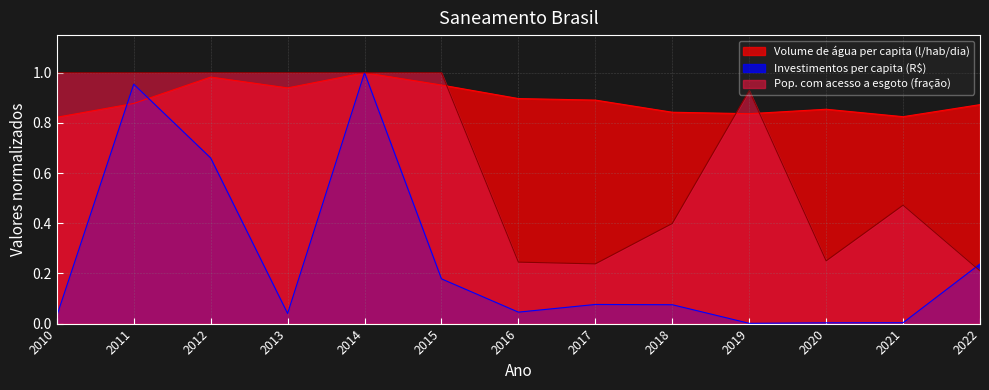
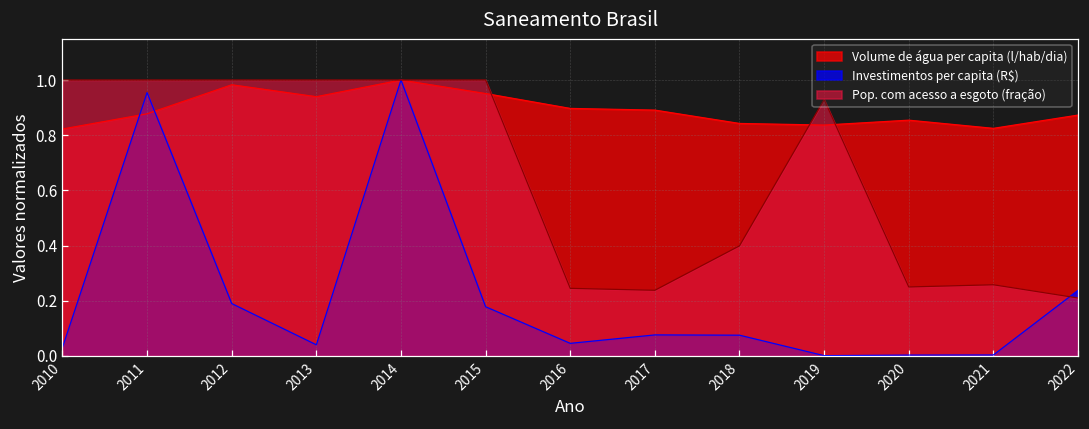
  {
    "Volume de água per capita (l/hab/dia)": {
      "2010": 0.82,
      "2011": 0.88,
      "2012": 0.98,
      "2013": 0.94,
      "2015": 0.95,
      "2016": 0.90,
      "2017": 0.89,
      "2018": 0.84,
      "2019": 0.84,
      "2020": 0.85,
      "2021": 0.82,
      "2022": 0.87
    },
    "Investimentos per capita (R$)": {
      "2010": 0.03,
      "2011": 0.95,
-     "2012": 0.66,
+     "2012": 0.19,
      "2013": 0.04,
      "2015": 0.18,
      "2016": 0.05,
      "2017": 0.08,
      "2018": 0.08,
      "2019": 0.00,
      "2020": 0.00,
      "2021": 0.00,
      "2022": 0.24
    },
    "Pop. com acesso a esgoto (fração)": {
      "2010": 1.00,
      "2011": 1.00,
      "2012": 1.00,
      "2013": 1.00,
      "2015": 1.00,
      "2016": 0.25,
      "2017": 0.24,
      "2018": 0.40,
      "2020": 0.25,
-     "2021": 0.47,
+     "2021": 0.26,
      "2022": 0.21
    }
  }
